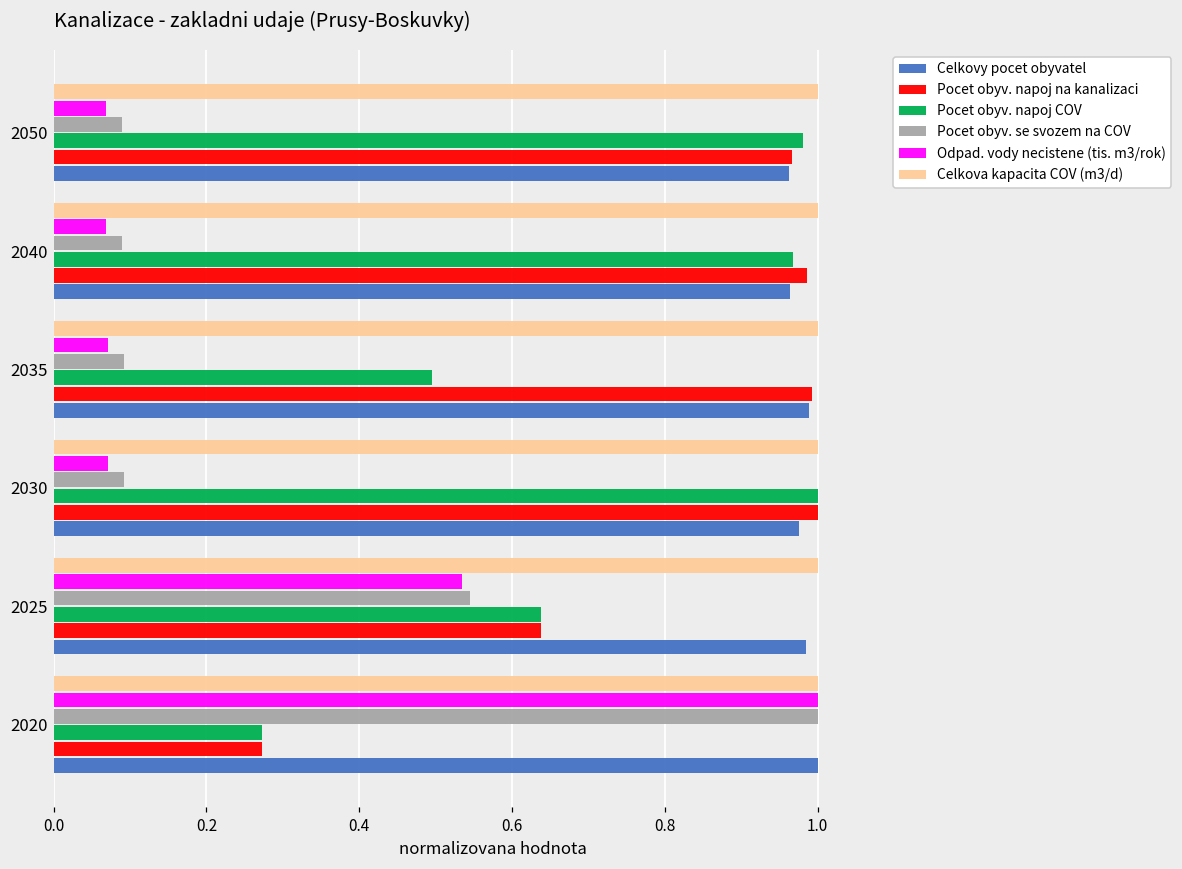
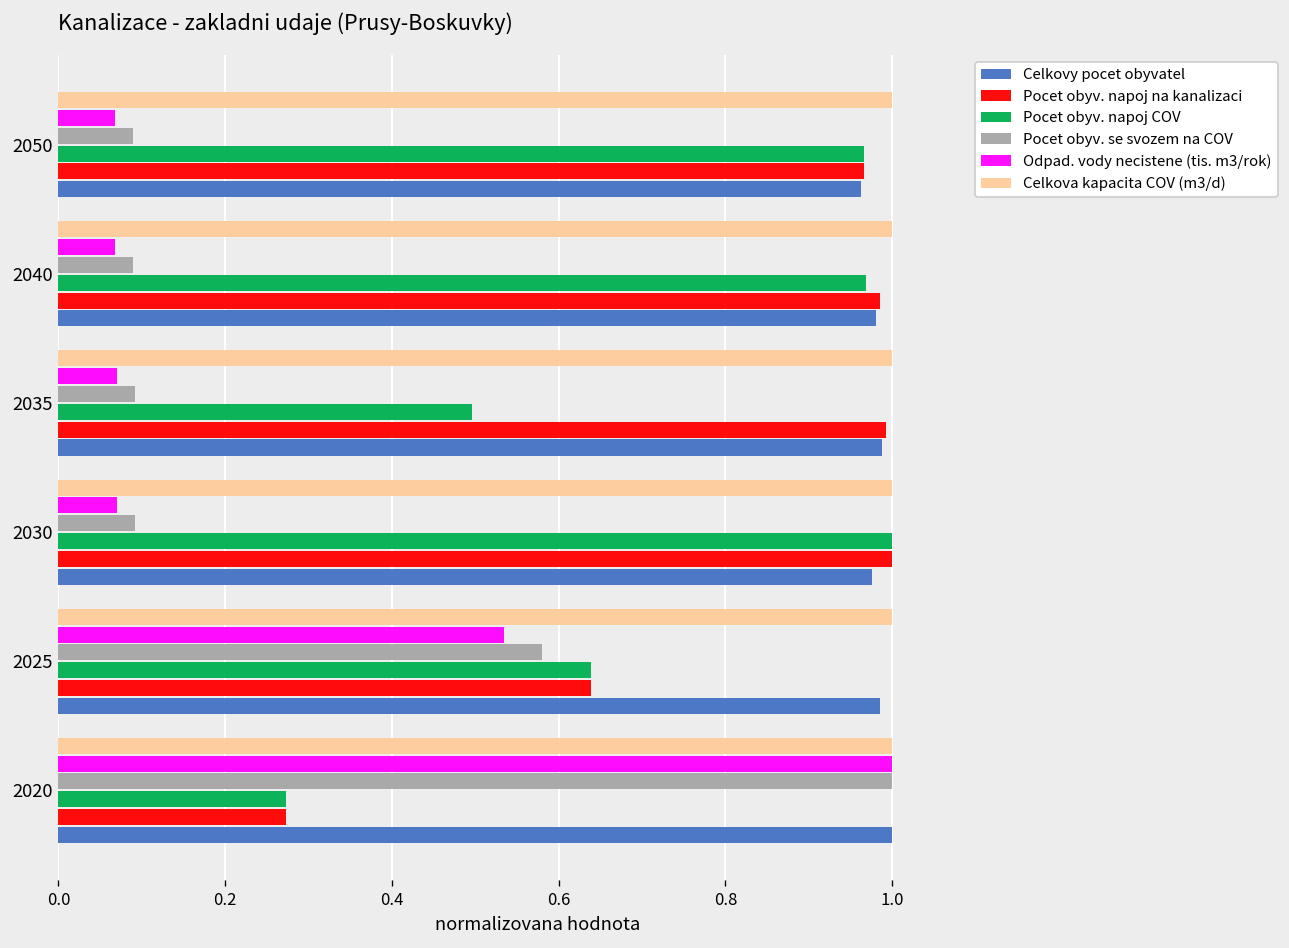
  {
    "Celkovy pocet obyvatel": {
      "2050": 0.96,
-     "2040": 0.96,
+     "2040": 0.98,
      "2035": 0.99,
      "2030": 0.98,
      "2025": 0.99,
      "2020": 1.00
    },
    "Pocet obyv. napoj na kanalizaci": {
      "2050": 0.97,
      "2040": 0.99,
      "2035": 0.99,
      "2030": 1.00,
      "2025": 0.64,
      "2020": 0.27
    },
    "Pocet obyv. napoj COV": {
-     "2050": 0.98,
+     "2050": 0.97,
      "2040": 0.97,
      "2035": 0.50,
      "2030": 1.00,
      "2025": 0.64,
      "2020": 0.27
    },
    "Pocet obyv. se svozem na COV": {
      "2050": 0.09,
      "2040": 0.09,
      "2035": 0.09,
      "2030": 0.09,
-     "2025": 0.54,
+     "2025": 0.58,
      "2020": 1.00
    },
    "Odpad. vody necistene (tis. m3/rok)": {
      "2050": 0.07,
      "2040": 0.07,
      "2035": 0.07,
      "2030": 0.07,
      "2025": 0.53,
      "2020": 1.00
    },
    "Celkova kapacita COV (m3/d)": {
      "2050": 1.00,
      "2040": 1.00,
      "2035": 1.00,
      "2030": 1.00,
      "2025": 1.00,
      "2020": 1.00
    }
  }
